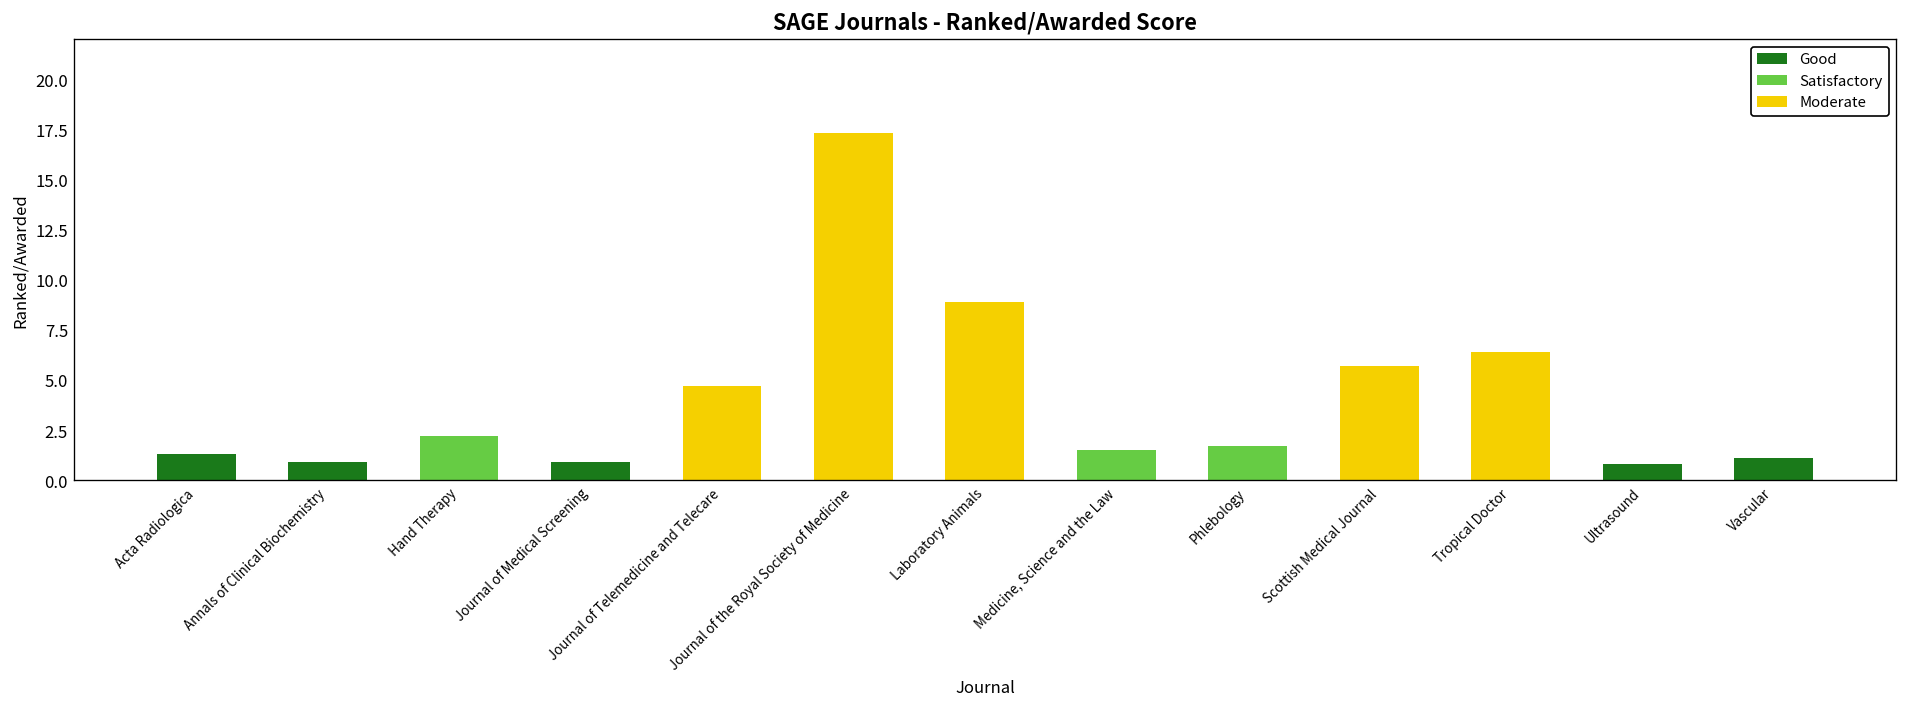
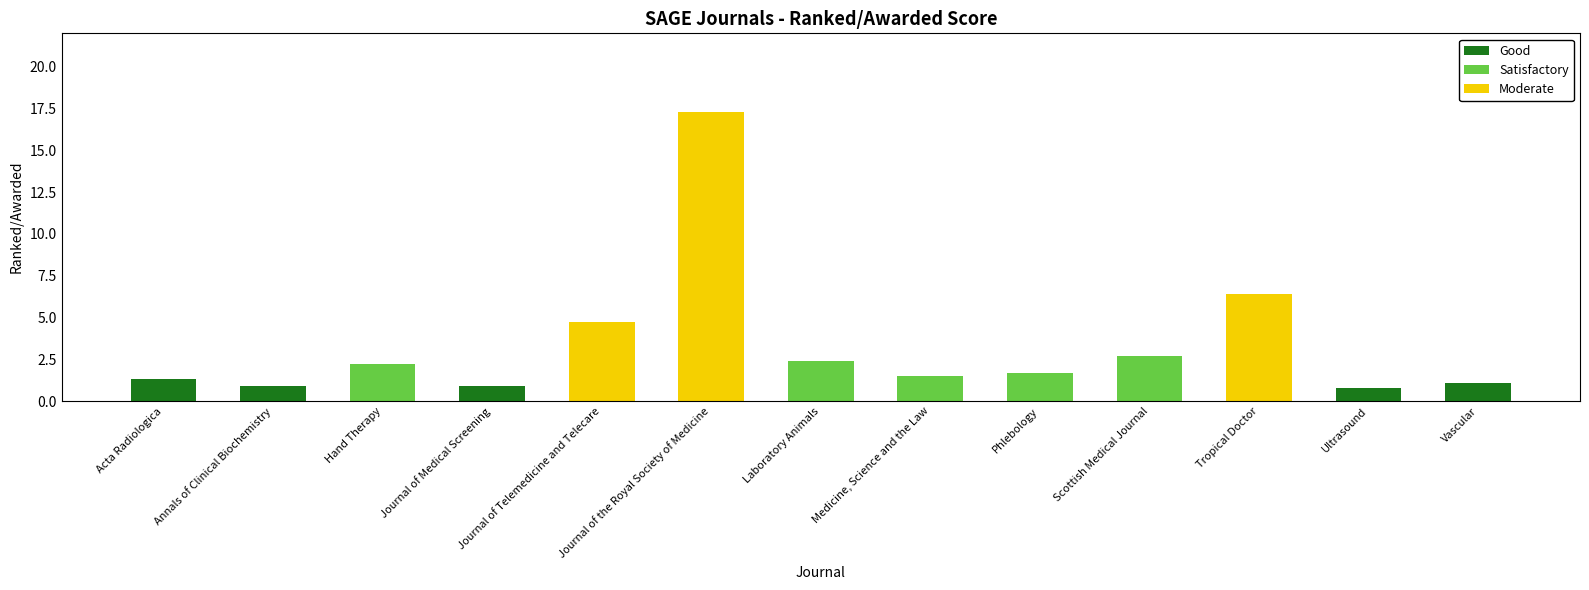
  {
    "Acta Radiologica": 1.3,
    "Annals of Clinical Biochemistry": 0.9,
    "Hand Therapy": 2.2,
    "Journal of Medical Screening": 0.9,
    "Journal of Telemedicine and Telecare": 4.7,
    "Journal of the Royal Society of Medicine": 17.3,
-   "Laboratory Animals": 8.9,
+   "Laboratory Animals": 2.4,
    "Medicine, Science and the Law": 1.5,
    "Phlebology": 1.7,
-   "Scottish Medical Journal": 5.7,
+   "Scottish Medical Journal": 2.7,
    "Tropical Doctor": 6.4,
    "Ultrasound": 0.8,
    "Vascular": 1.1
  }
